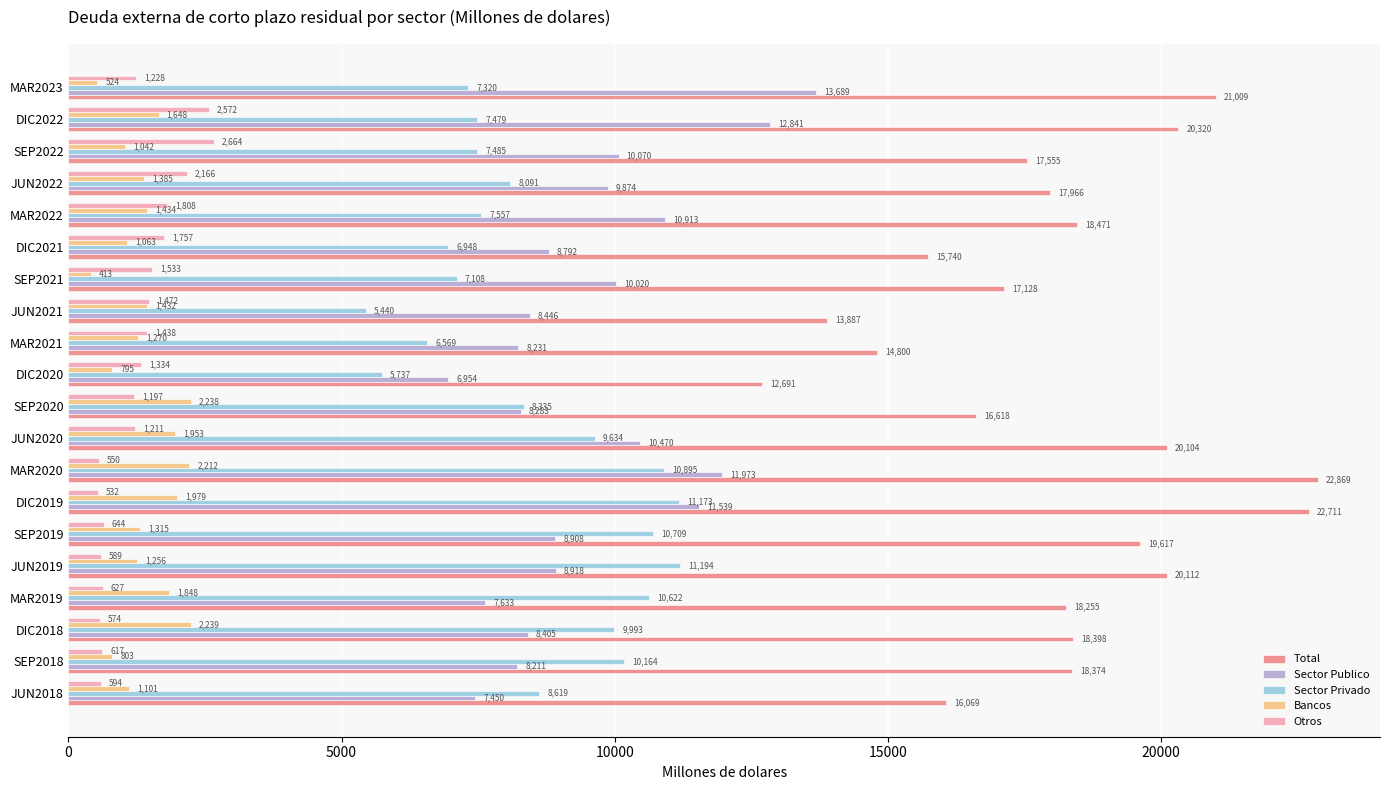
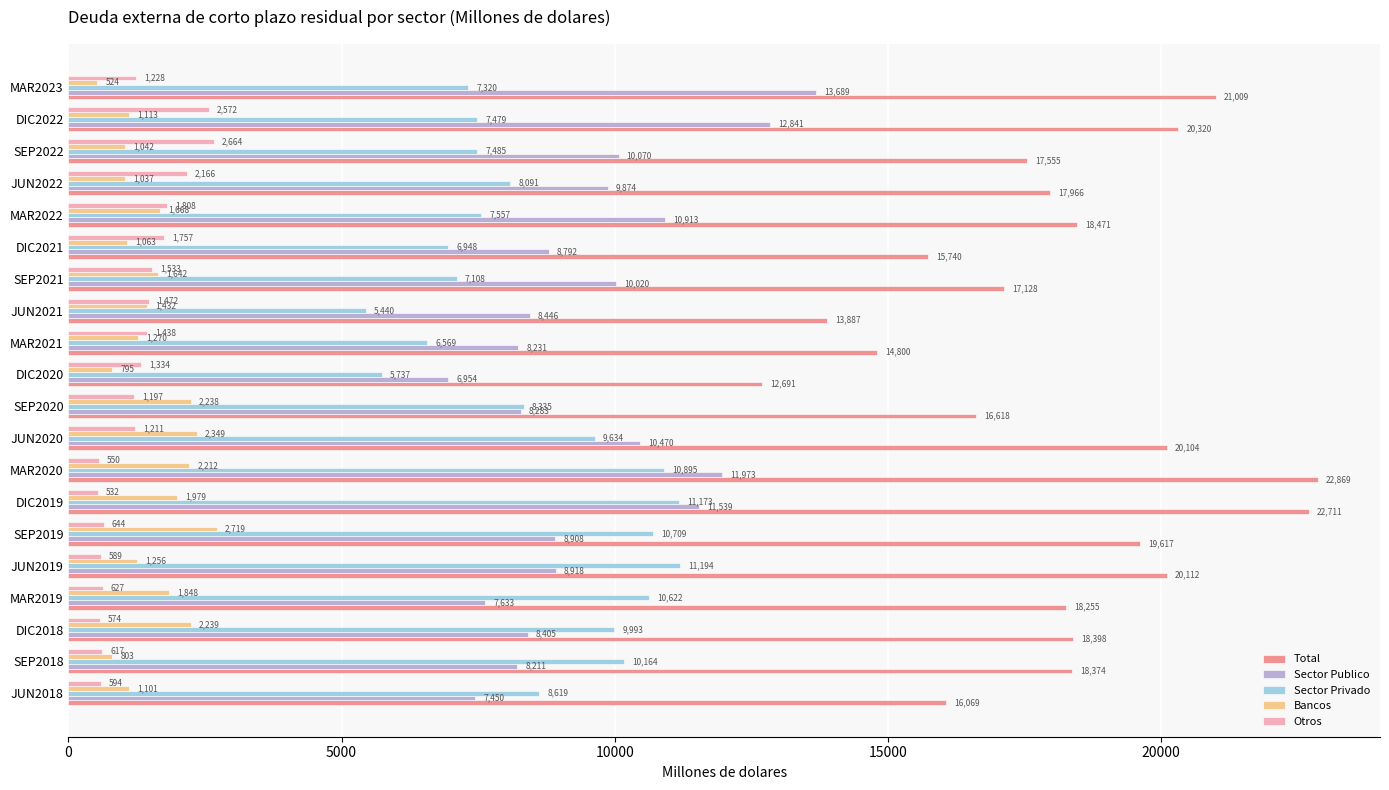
  {
    "Bancos": {
      "MAR2023": "524",
-     "DIC2022": "1,648",
+     "DIC2022": "1,113",
      "SEP2022": "1,042",
-     "JUN2022": "1,385",
-     "MAR2022": "1,434",
+     "JUN2022": "1,037",
+     "MAR2022": "1,668",
      "DIC2021": "1,063",
-     "SEP2021": "413",
+     "SEP2021": "1,642",
      "DIC2020": "795",
      "SEP2020": "2,238",
-     "JUN2020": "1,953",
+     "JUN2020": "2,349",
      "MAR2020": "2,212",
      "DIC2019": "1,979",
-     "SEP2019": "1,315",
+     "SEP2019": "2,719",
      "JUN2019": "1,256",
      "MAR2019": "1,848",
      "DIC2018": "2,239",
      "SEP2018": "803",
      "JUN2018": "1,101"
    }
  }
